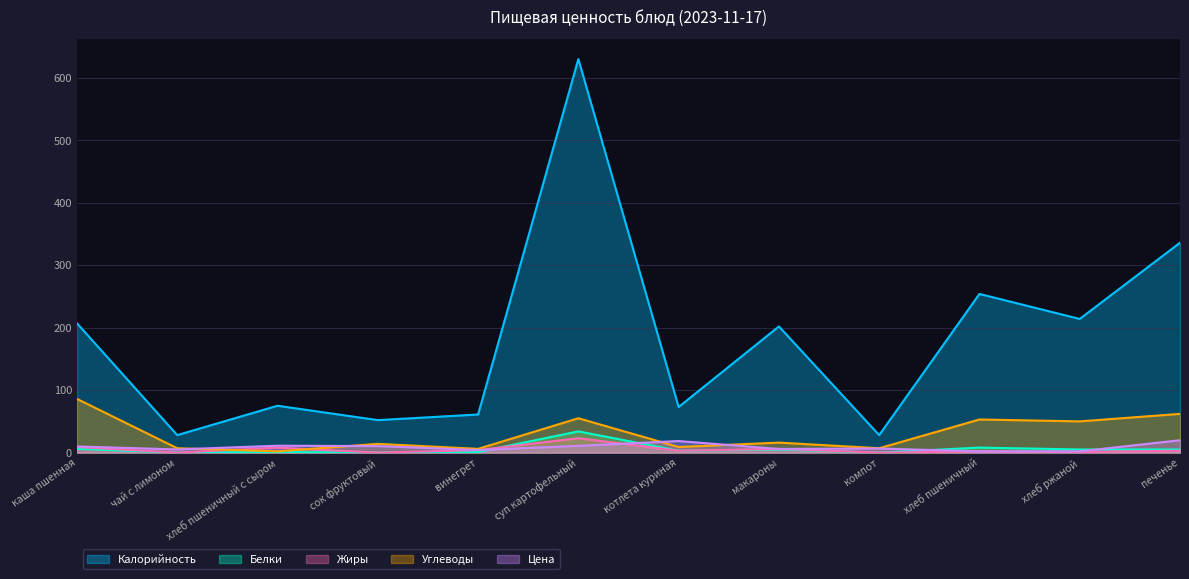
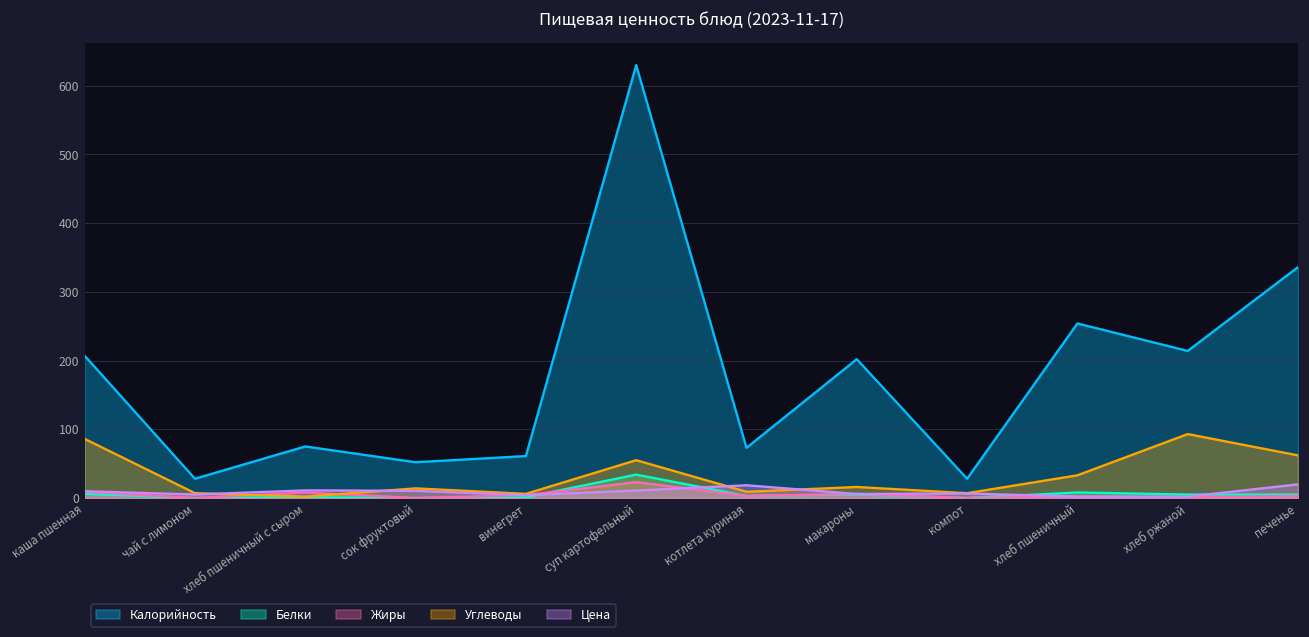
  {
    "Углеводы": {
      "каша пшенная": 90,
      "суп картофельный": 60,
      "котлета куриная": 10,
      "макароны": 20,
-     "хлеб пшеничный": 50,
-     "хлеб ржаной": 50,
+     "хлеб пшеничный": 30,
+     "хлеб ржаной": 90,
      "печенье": 60
    }
  }
